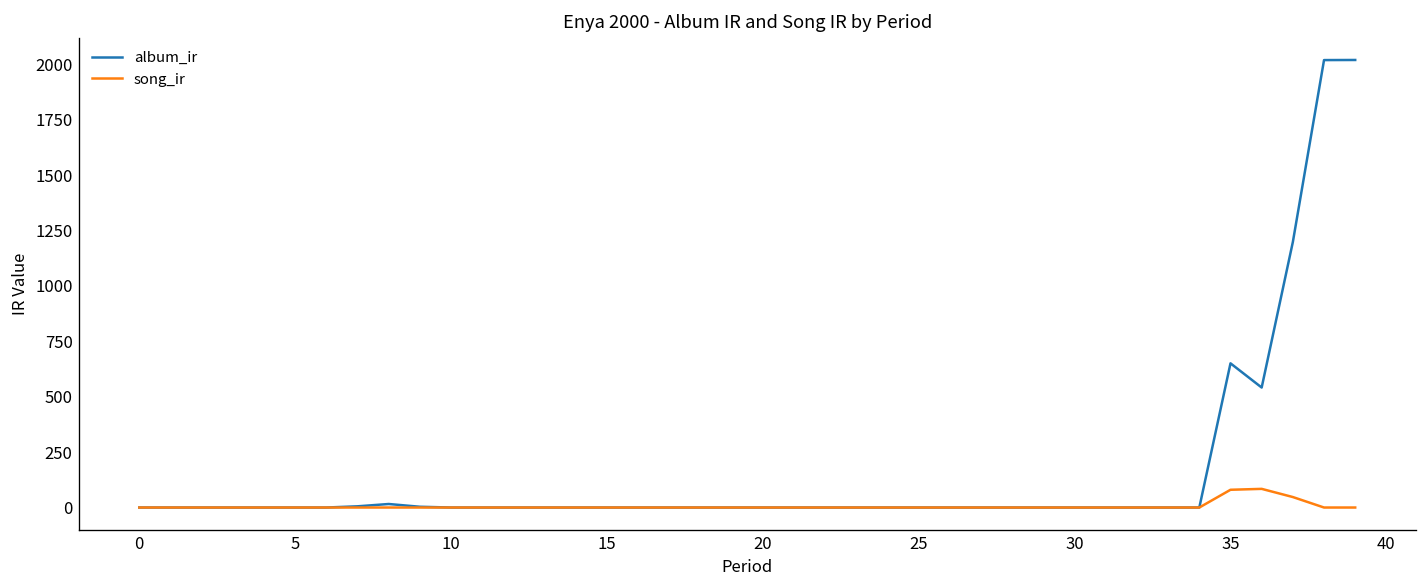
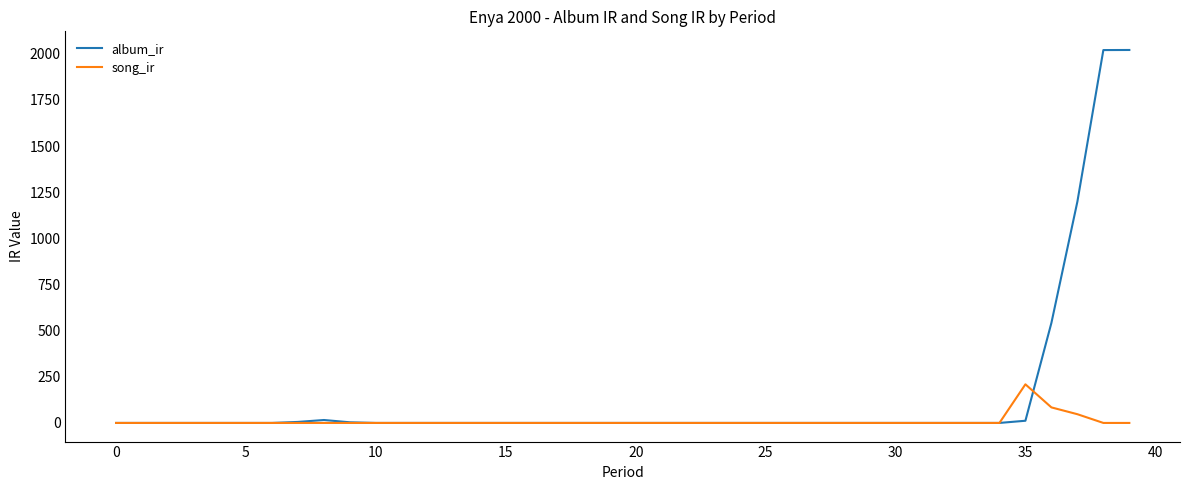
  {
    "album_ir": {
-     "35": 650
+     "35": 10
    },
    "song_ir": {
-     "35": 80
+     "35": 210
    }
  }
